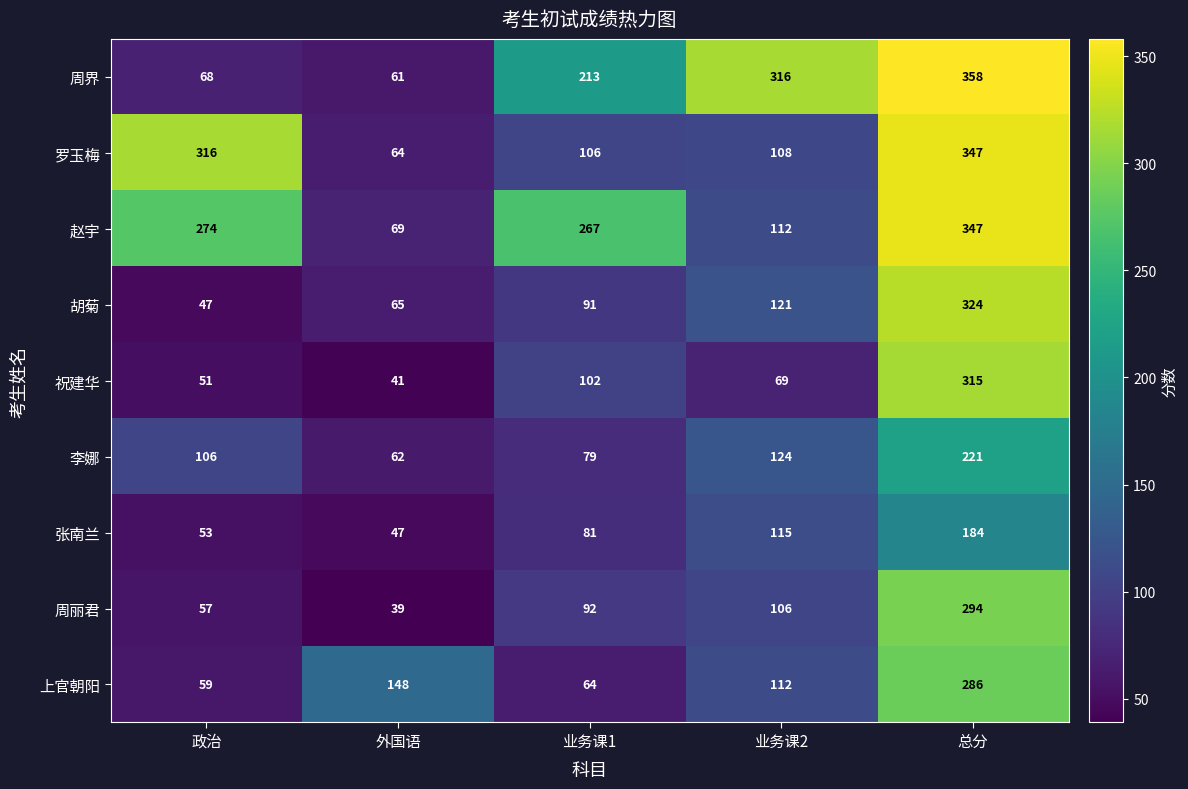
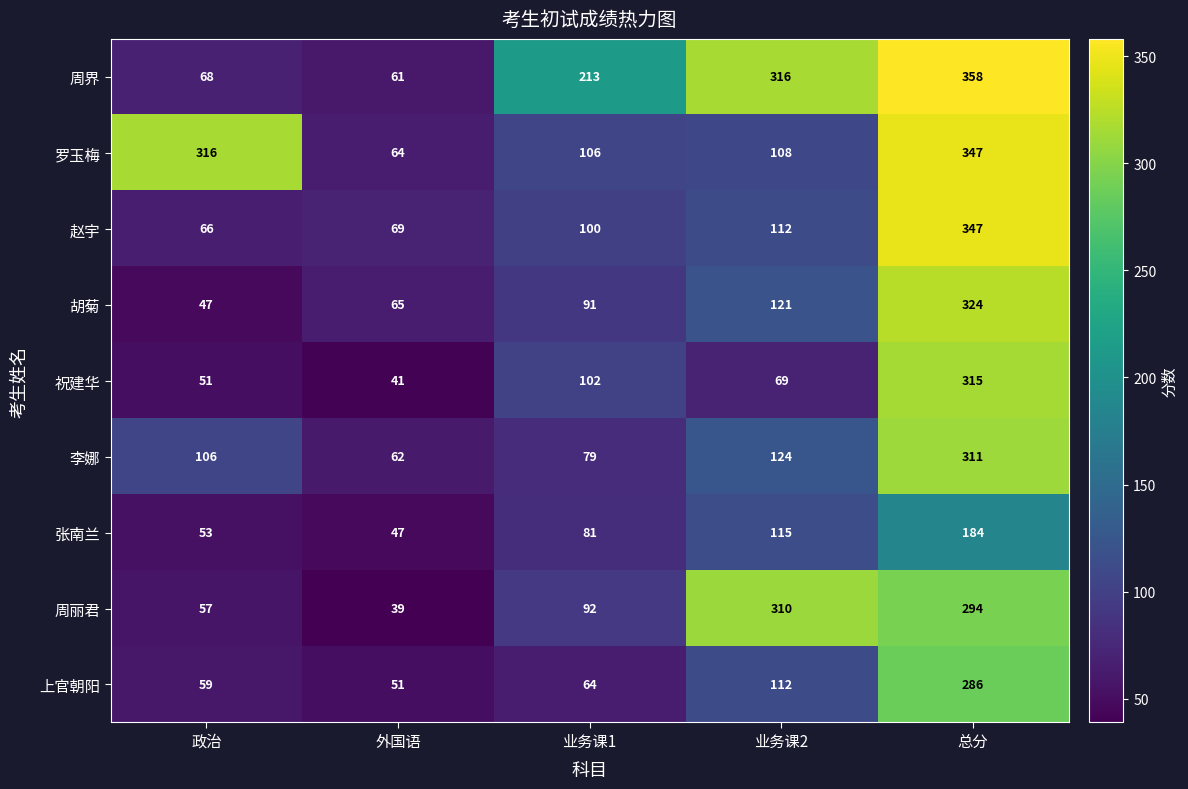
  {
    "周界": {
      "政治": 68,
      "外国语": 61,
      "业务课1": 213,
      "业务课2": 316,
      "总分": 358
    },
    "罗玉梅": {
      "政治": 316,
      "外国语": 64,
      "业务课1": 106,
      "业务课2": 108,
      "总分": 347
    },
    "赵宇": {
-     "政治": 274,
+     "政治": 66,
      "外国语": 69,
-     "业务课1": 267,
+     "业务课1": 100,
      "业务课2": 112,
      "总分": 347
    },
    "胡菊": {
      "政治": 47,
      "外国语": 65,
      "业务课1": 91,
      "业务课2": 121,
      "总分": 324
    },
    "祝建华": {
      "政治": 51,
      "外国语": 41,
      "业务课1": 102,
      "业务课2": 69,
      "总分": 315
    },
    "李娜": {
      "政治": 106,
      "外国语": 62,
      "业务课1": 79,
      "业务课2": 124,
-     "总分": 221
+     "总分": 311
    },
    "张南兰": {
      "政治": 53,
      "外国语": 47,
      "业务课1": 81,
      "业务课2": 115,
      "总分": 184
    },
    "周丽君": {
      "政治": 57,
      "外国语": 39,
      "业务课1": 92,
-     "业务课2": 106,
+     "业务课2": 310,
      "总分": 294
    },
    "上官朝阳": {
      "政治": 59,
-     "外国语": 148,
+     "外国语": 51,
      "业务课1": 64,
      "业务课2": 112,
      "总分": 286
    }
  }
